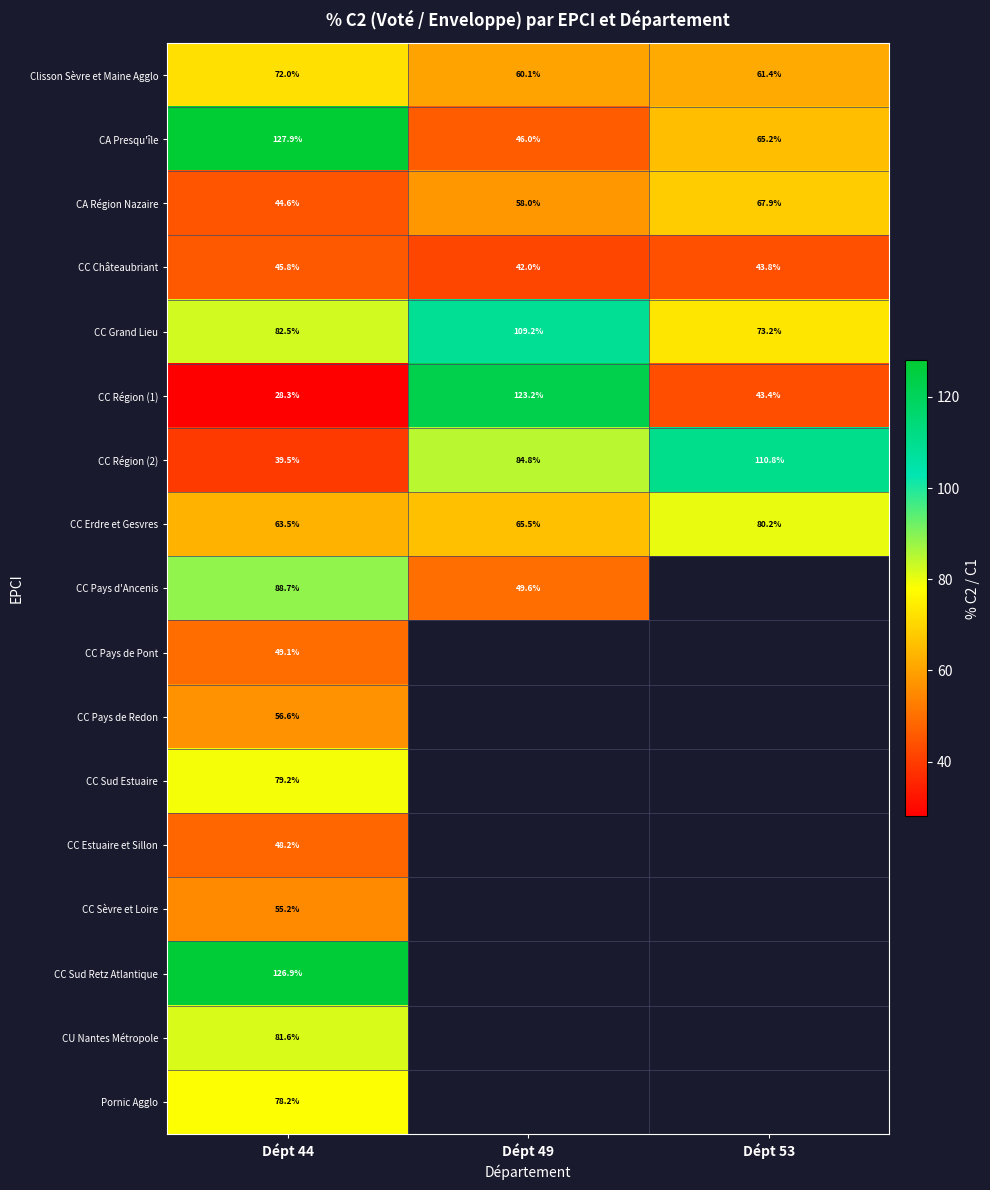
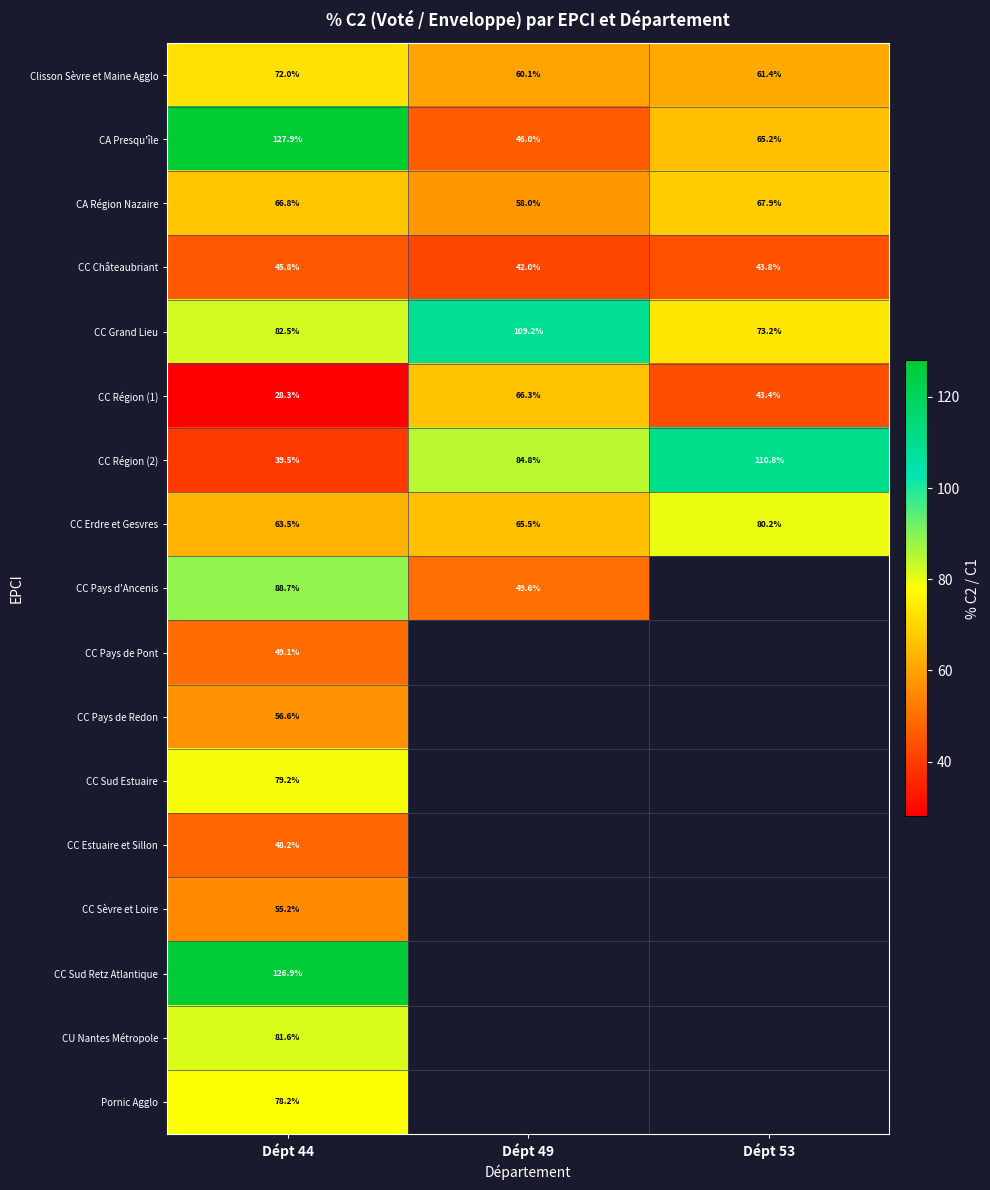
  {
    "Clisson Sèvre et Maine Agglo": {
      "Dépt 44": "72.0%",
      "Dépt 49": "60.1%",
      "Dépt 53": "61.4%"
    },
    "CA Presqu'île": {
      "Dépt 44": "127.9%",
      "Dépt 49": "46.0%",
      "Dépt 53": "65.2%"
    },
    "CA Région Nazaire": {
-     "Dépt 44": "44.6%",
+     "Dépt 44": "66.8%",
      "Dépt 49": "58.0%",
      "Dépt 53": "67.9%"
    },
    "CC Châteaubriant": {
      "Dépt 44": "45.8%",
      "Dépt 49": "42.0%",
      "Dépt 53": "43.8%"
    },
    "CC Grand Lieu": {
      "Dépt 44": "82.5%",
      "Dépt 49": "109.2%",
      "Dépt 53": "73.2%"
    },
    "CC Région (1)": {
      "Dépt 44": "28.3%",
-     "Dépt 49": "123.2%",
+     "Dépt 49": "66.3%",
      "Dépt 53": "43.4%"
    },
    "CC Région (2)": {
      "Dépt 44": "39.5%",
      "Dépt 49": "84.8%",
      "Dépt 53": "110.8%"
    },
    "CC Erdre et Gesvres": {
      "Dépt 44": "63.5%",
      "Dépt 49": "65.5%",
      "Dépt 53": "80.2%"
    },
    "CC Pays d'Ancenis": {
      "Dépt 44": "88.7%",
      "Dépt 49": "49.6%"
    },
    "CC Pays de Pont": {
      "Dépt 44": "49.1%"
    },
    "CC Pays de Redon": {
      "Dépt 44": "56.6%"
    },
    "CC Sud Estuaire": {
      "Dépt 44": "79.2%"
    },
    "CC Estuaire et Sillon": {
      "Dépt 44": "48.2%"
    },
    "CC Sèvre et Loire": {
      "Dépt 44": "55.2%"
    },
    "CC Sud Retz Atlantique": {
      "Dépt 44": "126.9%"
    },
    "CU Nantes Métropole": {
      "Dépt 44": "81.6%"
    },
    "Pornic Agglo": {
      "Dépt 44": "78.2%"
    }
  }
